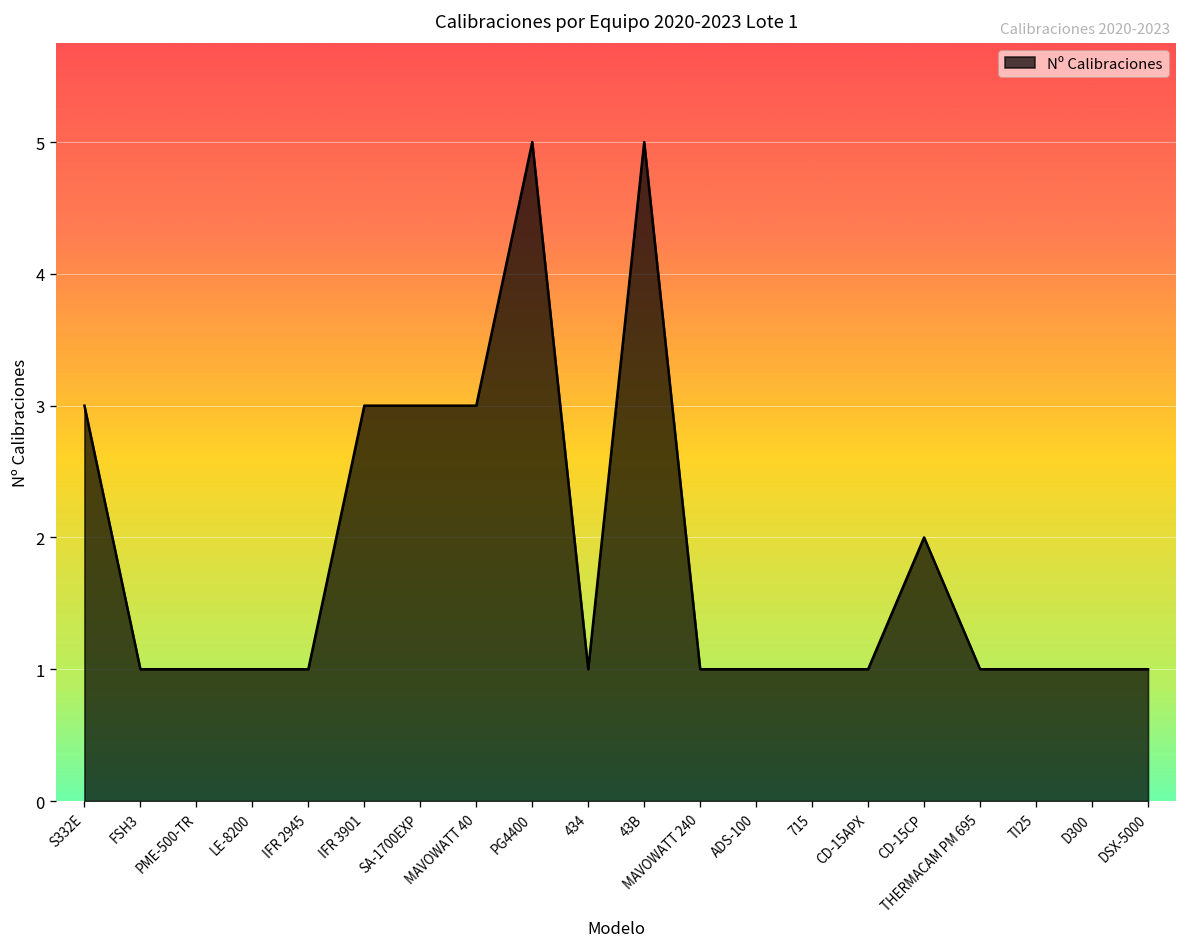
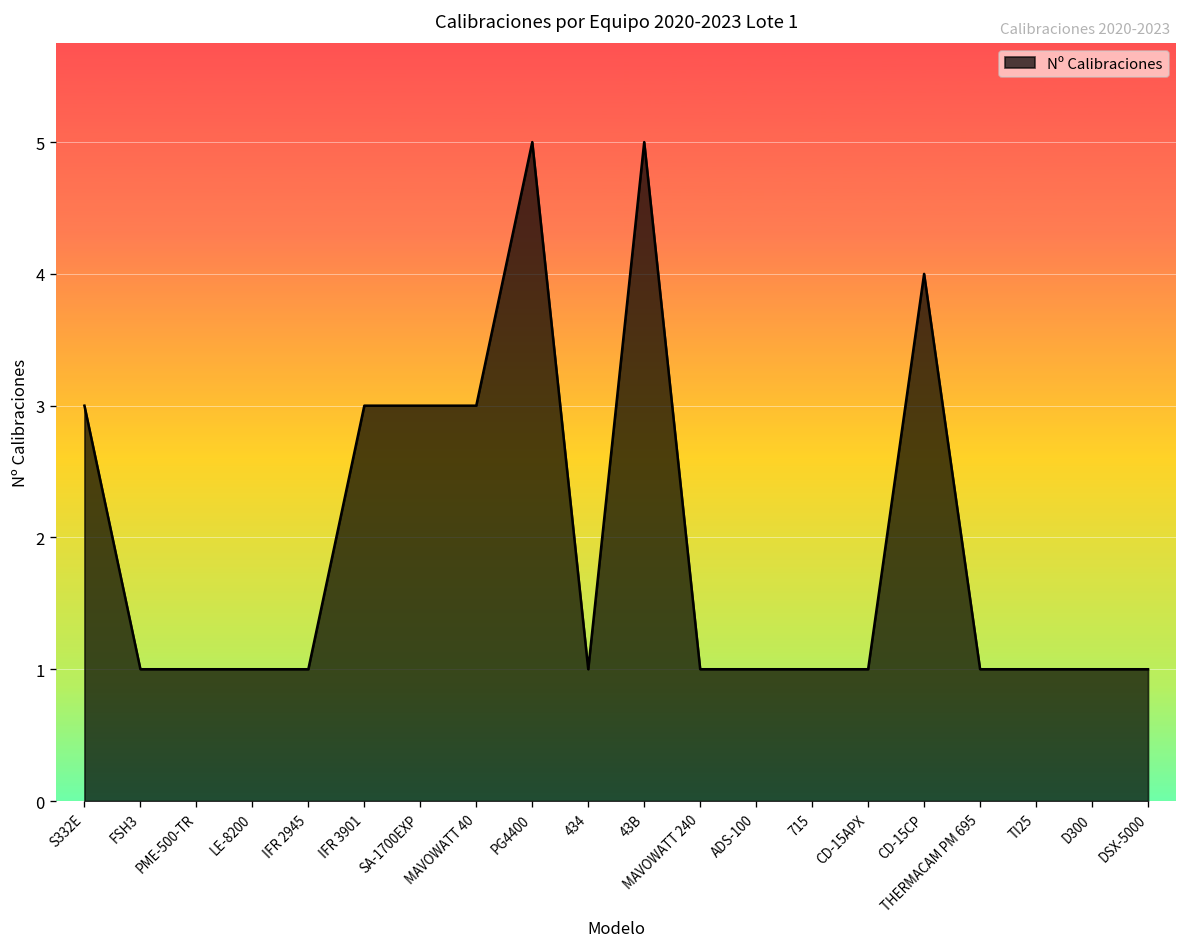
  {
    "S332E": 3,
    "FSH3": 1,
    "PME-500-TR": 1,
    "LE-8200": 1,
    "IFR 2945": 1,
    "IFR 3901": 3,
    "SA-1700EXP": 3,
    "MAVOWATT 40": 3,
    "PG4400": 5,
    "434": 1,
    "43B": 5,
    "MAVOWATT 240": 1,
    "ADS-100": 1,
    "715": 1,
    "CD-15APX": 1,
-   "CD-15CP": 2,
+   "CD-15CP": 4,
    "THERMACAM PM 695": 1,
    "TI25": 1,
    "D300": 1,
    "DSX-5000": 1
  }
